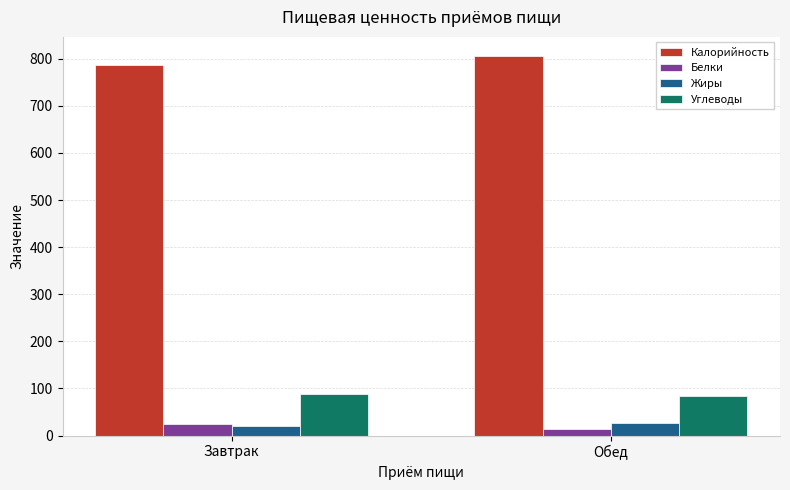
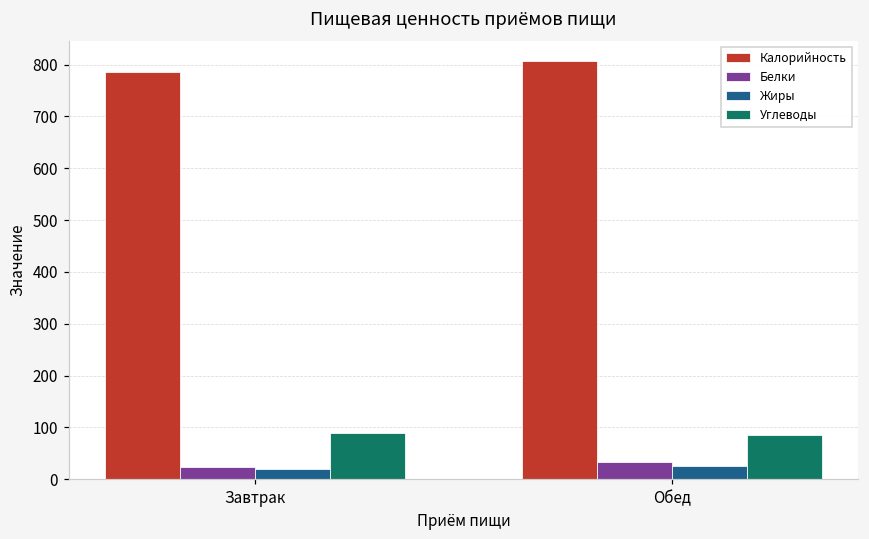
  {
    "Калорийность": {
      "Завтрак": 790,
      "Обед": 810
    },
    "Белки": {
      "Завтрак": 20,
-     "Обед": 10
+     "Обед": 30
    }
  }
